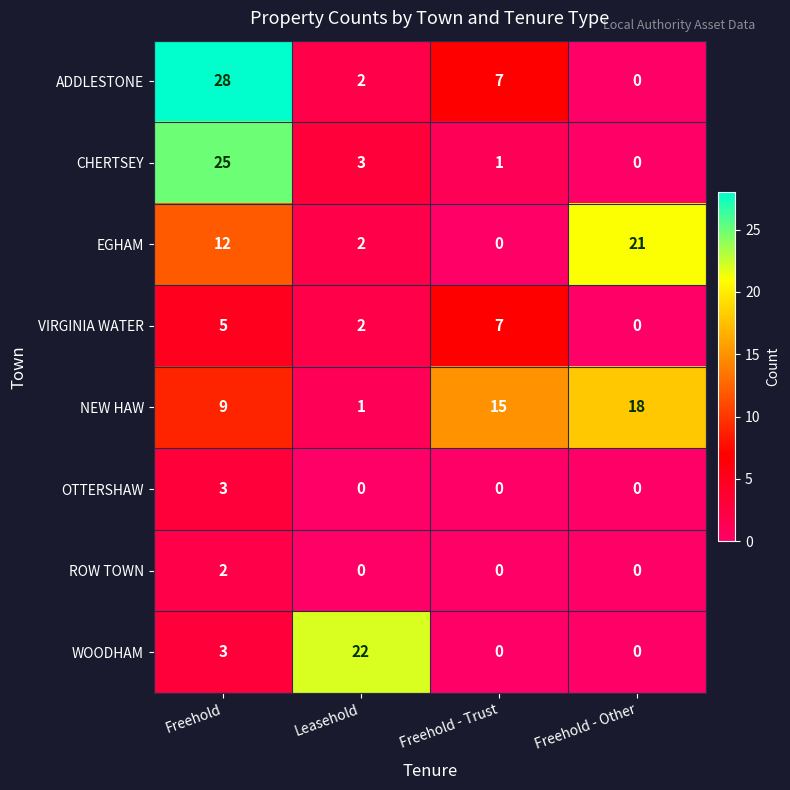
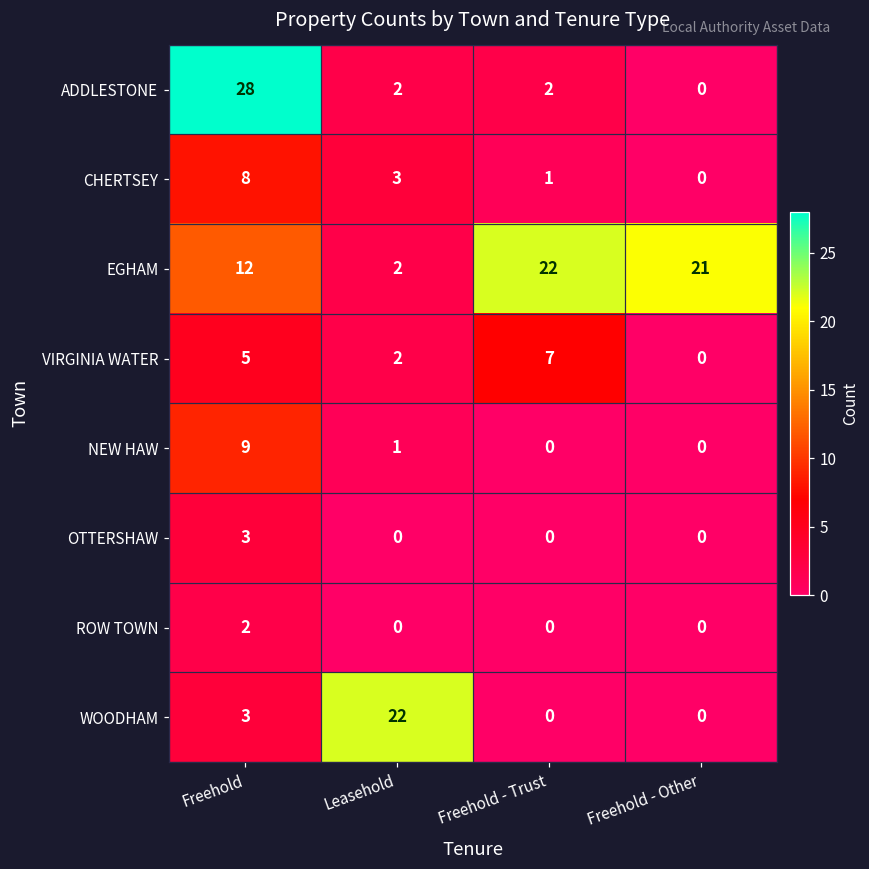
  {
    "ADDLESTONE": {
      "Freehold": 28,
      "Leasehold": 2,
-     "Freehold - Trust": 7,
+     "Freehold - Trust": 2,
      "Freehold - Other": 0
    },
    "CHERTSEY": {
-     "Freehold": 25,
+     "Freehold": 8,
      "Leasehold": 3,
      "Freehold - Trust": 1,
      "Freehold - Other": 0
    },
    "EGHAM": {
      "Freehold": 12,
      "Leasehold": 2,
-     "Freehold - Trust": 0,
+     "Freehold - Trust": 22,
      "Freehold - Other": 21
    },
    "VIRGINIA WATER": {
      "Freehold": 5,
      "Leasehold": 2,
      "Freehold - Trust": 7,
      "Freehold - Other": 0
    },
    "NEW HAW": {
      "Freehold": 9,
      "Leasehold": 1,
-     "Freehold - Trust": 15,
-     "Freehold - Other": 18
+     "Freehold - Trust": 0,
+     "Freehold - Other": 0
    },
    "OTTERSHAW": {
      "Freehold": 3,
      "Leasehold": 0,
      "Freehold - Trust": 0,
      "Freehold - Other": 0
    },
    "ROW TOWN": {
      "Freehold": 2,
      "Leasehold": 0,
      "Freehold - Trust": 0,
      "Freehold - Other": 0
    },
    "WOODHAM": {
      "Freehold": 3,
      "Leasehold": 22,
      "Freehold - Trust": 0,
      "Freehold - Other": 0
    }
  }
